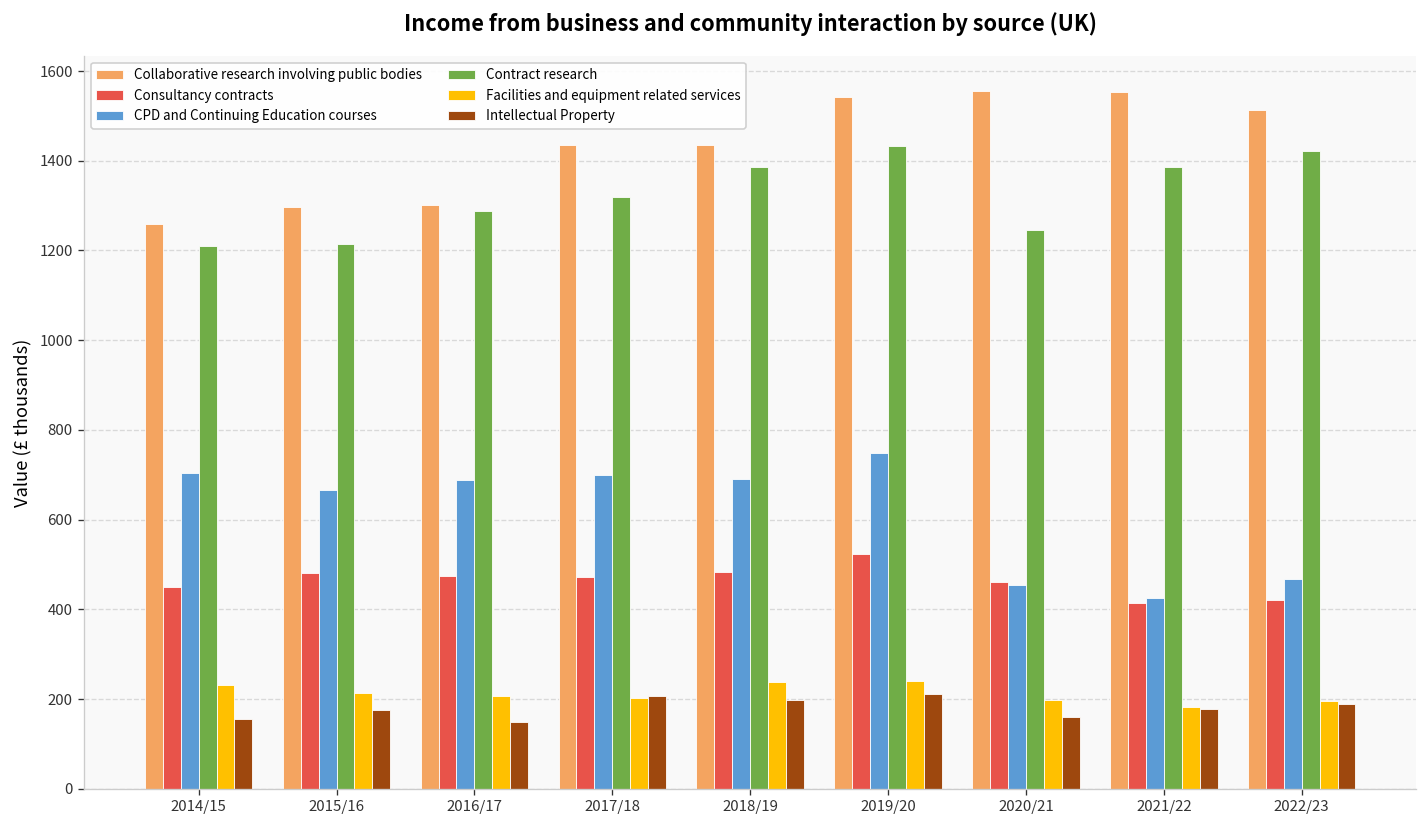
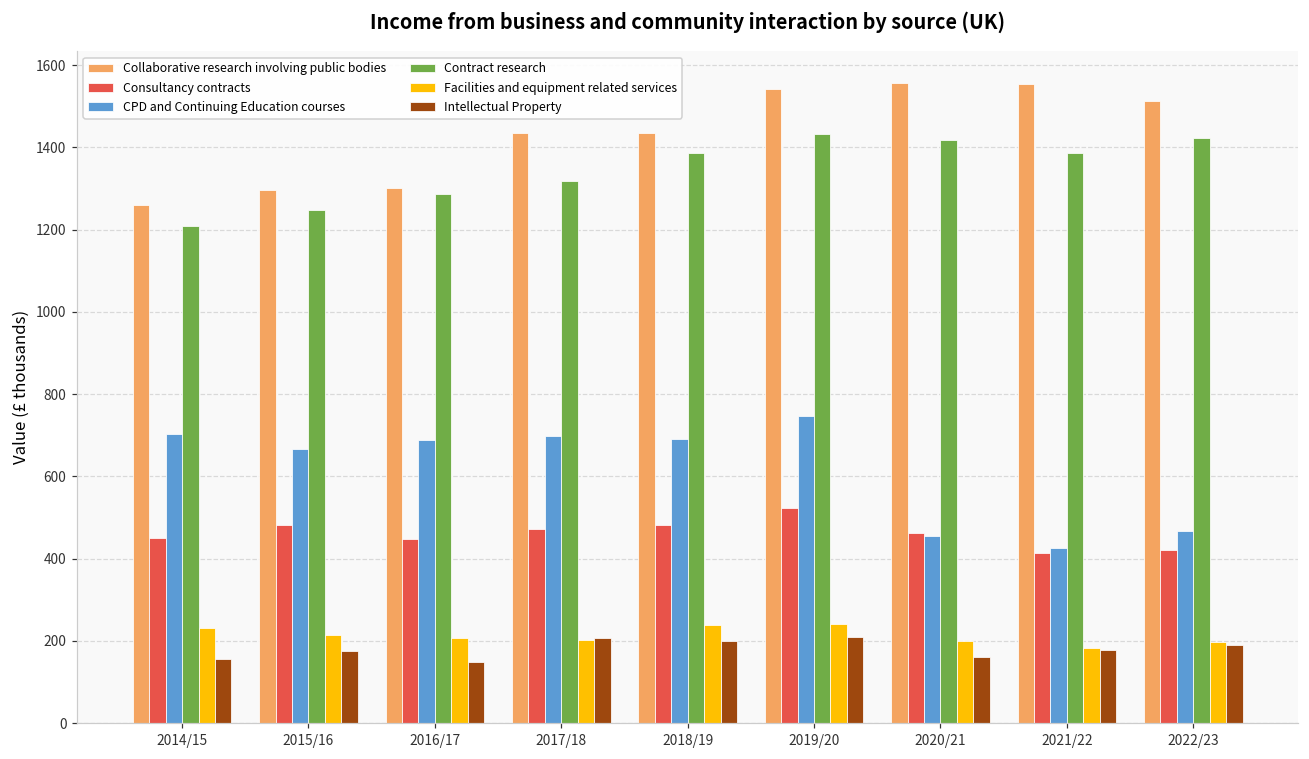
  {
    "Collaborative research involving public bodies": {
      "2014/15": 1260,
      "2015/16": 1300,
      "2016/17": 1300,
      "2017/18": 1430,
      "2018/19": 1440,
      "2019/20": 1540,
      "2020/21": 1560,
      "2021/22": 1550,
      "2022/23": 1510
    },
    "Consultancy contracts": {
      "2014/15": 450,
      "2015/16": 480,
-     "2016/17": 480,
+     "2016/17": 450,
      "2017/18": 470,
      "2018/19": 480,
      "2019/20": 520,
      "2020/21": 460,
      "2021/22": 410,
      "2022/23": 420
    },
    "CPD and Continuing Education courses": {
      "2014/15": 700,
      "2015/16": 670,
      "2016/17": 690,
      "2017/18": 700,
      "2018/19": 690,
      "2019/20": 750,
      "2020/21": 450,
      "2021/22": 430,
      "2022/23": 470
    },
    "Contract research": {
      "2014/15": 1210,
-     "2015/16": 1210,
+     "2015/16": 1250,
      "2016/17": 1290,
      "2017/18": 1320,
      "2018/19": 1390,
      "2019/20": 1430,
-     "2020/21": 1250,
+     "2020/21": 1420,
      "2021/22": 1390,
      "2022/23": 1420
    },
    "Facilities and equipment related services": {
      "2014/15": 230,
      "2015/16": 210,
      "2016/17": 210,
      "2017/18": 200,
      "2018/19": 240,
      "2019/20": 240,
      "2020/21": 200,
      "2021/22": 180,
      "2022/23": 200
    },
    "Intellectual Property": {
      "2014/15": 160,
      "2015/16": 180,
      "2016/17": 150,
      "2017/18": 210,
      "2018/19": 200,
      "2019/20": 210,
      "2020/21": 160,
      "2021/22": 180,
      "2022/23": 190
    }
  }
